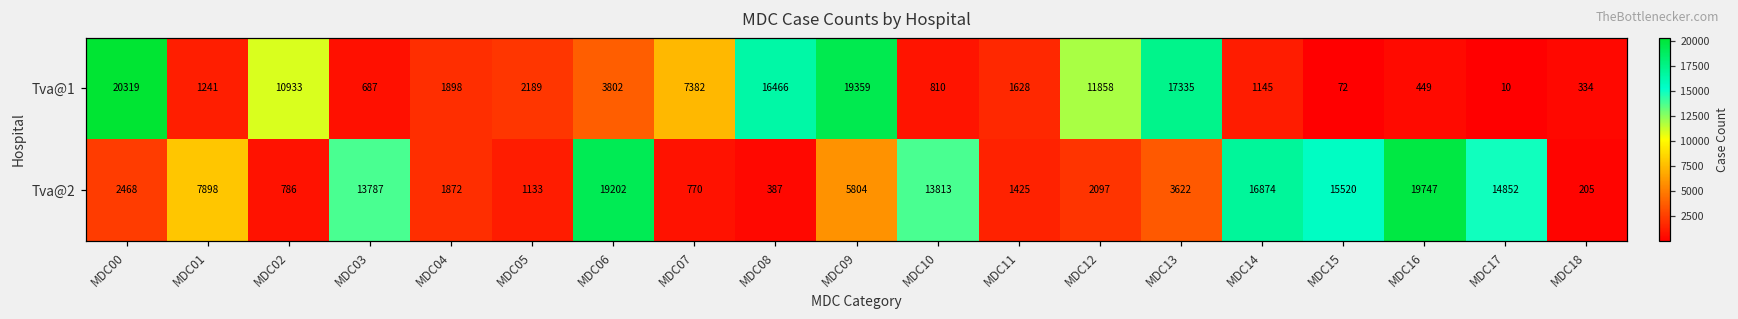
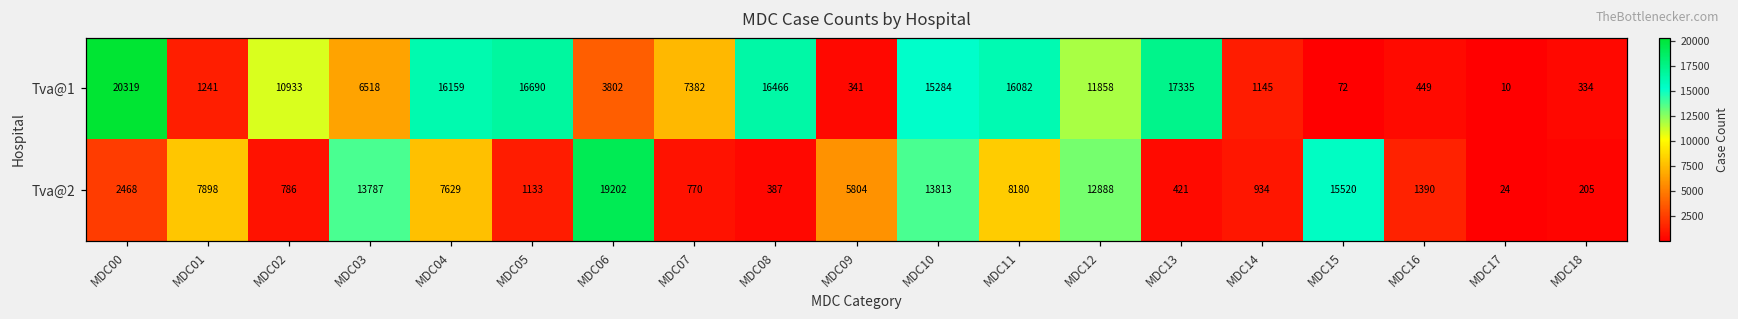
  {
    "Tva@1": {
      "MDC00": 20319,
      "MDC01": 1241,
      "MDC02": 10933,
-     "MDC03": 687,
-     "MDC04": 1898,
-     "MDC05": 2189,
+     "MDC03": 6518,
+     "MDC04": 16159,
+     "MDC05": 16690,
      "MDC06": 3802,
      "MDC07": 7382,
      "MDC08": 16466,
-     "MDC09": 19359,
-     "MDC10": 810,
-     "MDC11": 1628,
+     "MDC09": 341,
+     "MDC10": 15284,
+     "MDC11": 16082,
      "MDC12": 11858,
      "MDC13": 17335,
      "MDC14": 1145,
      "MDC15": 72,
      "MDC16": 449,
      "MDC17": 10,
      "MDC18": 334
    },
    "Tva@2": {
      "MDC00": 2468,
      "MDC01": 7898,
      "MDC02": 786,
      "MDC03": 13787,
-     "MDC04": 1872,
+     "MDC04": 7629,
      "MDC05": 1133,
      "MDC06": 19202,
      "MDC07": 770,
      "MDC08": 387,
      "MDC09": 5804,
      "MDC10": 13813,
-     "MDC11": 1425,
-     "MDC12": 2097,
-     "MDC13": 3622,
-     "MDC14": 16874,
+     "MDC11": 8180,
+     "MDC12": 12888,
+     "MDC13": 421,
+     "MDC14": 934,
      "MDC15": 15520,
-     "MDC16": 19747,
-     "MDC17": 14852,
+     "MDC16": 1390,
+     "MDC17": 24,
      "MDC18": 205
    }
  }
